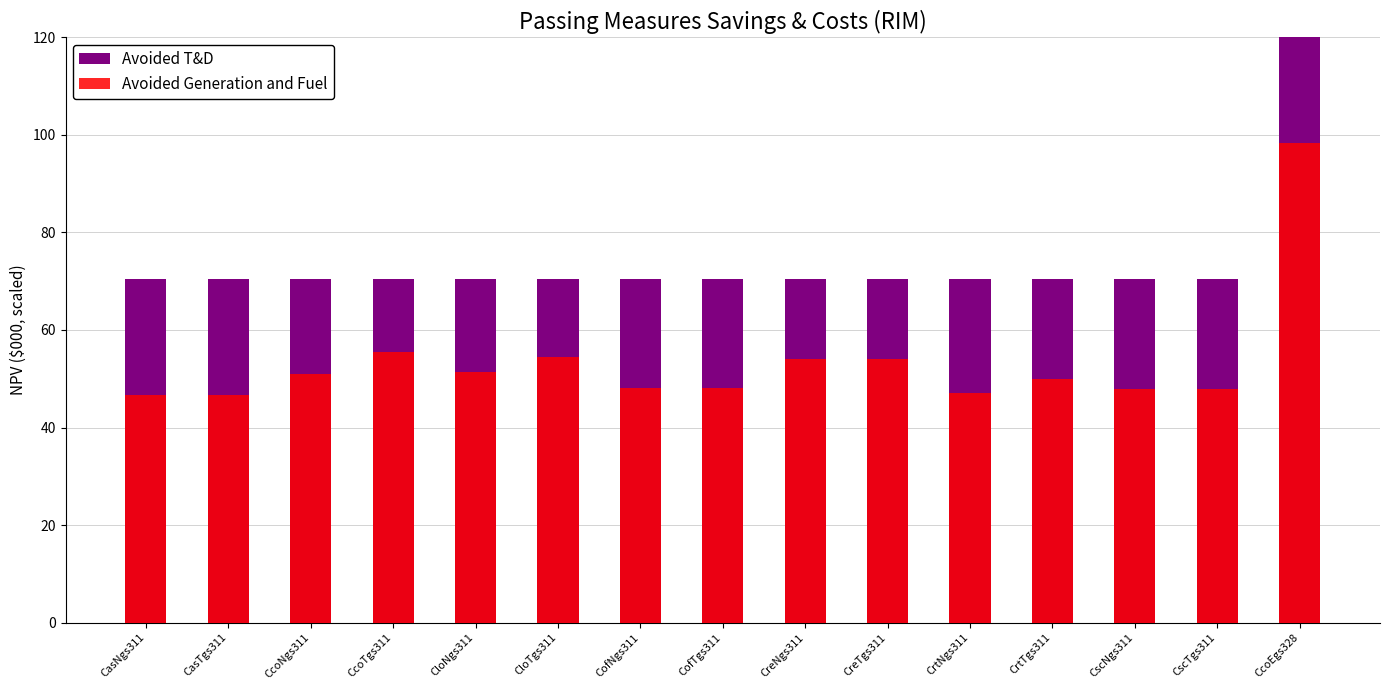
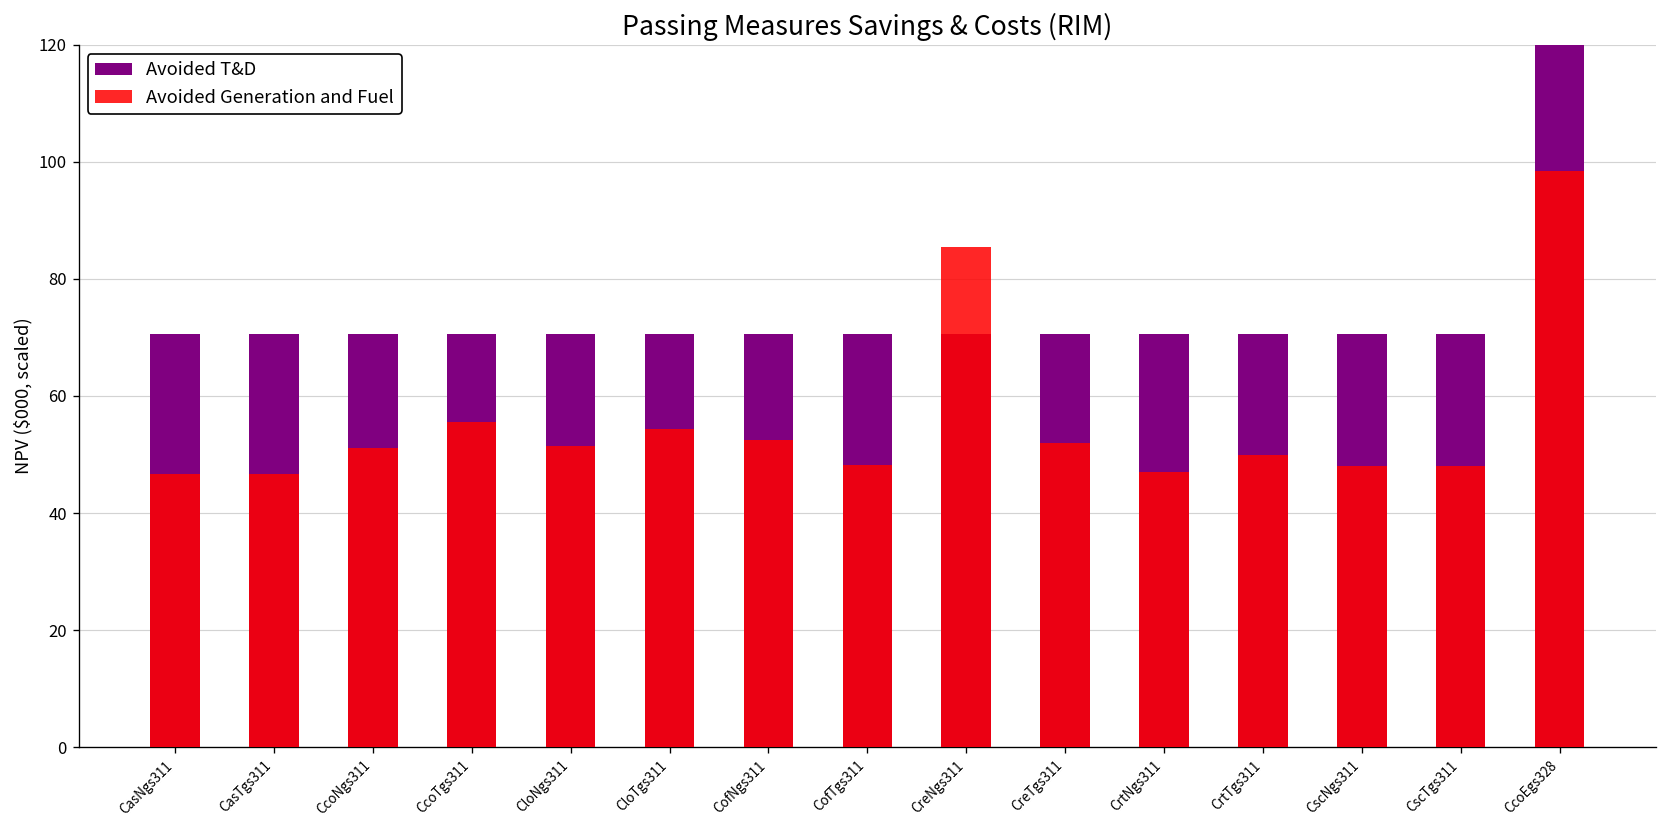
  {
    "Avoided T&D": {
      "CasNgs311": 71,
      "CasTgs311": 71,
      "CcoNgs311": 71,
      "CcoTgs311": 71,
      "CloNgs311": 71,
      "CloTgs311": 71,
      "CofNgs311": 71,
      "CofTgs311": 71,
      "CreTgs311": 71,
      "CrtNgs311": 71,
      "CrtTgs311": 71,
      "CscNgs311": 71,
      "CscTgs311": 71
    },
    "Avoided Generation and Fuel": {
-     "CofNgs311": 48,
-     "CreNgs311": 54,
-     "CreTgs311": 54
+     "CofNgs311": 53,
+     "CreNgs311": 85,
+     "CreTgs311": 52
    }
  }
